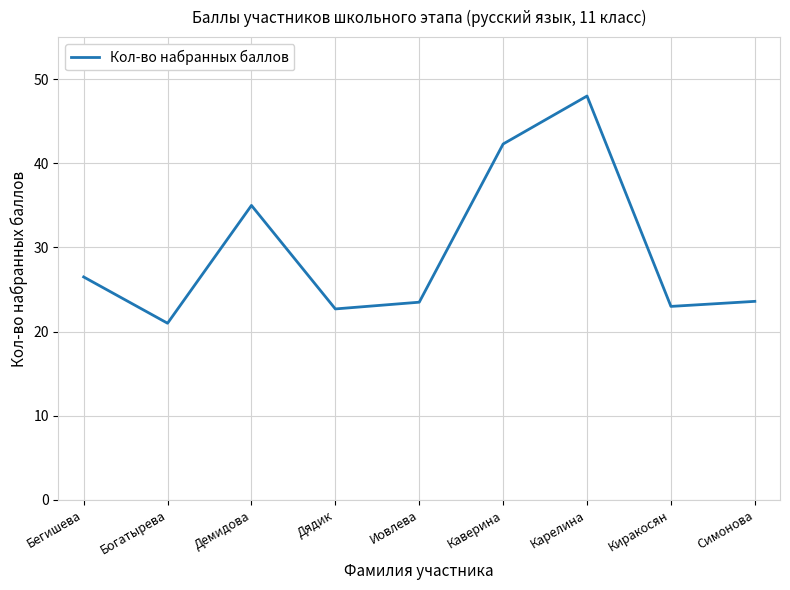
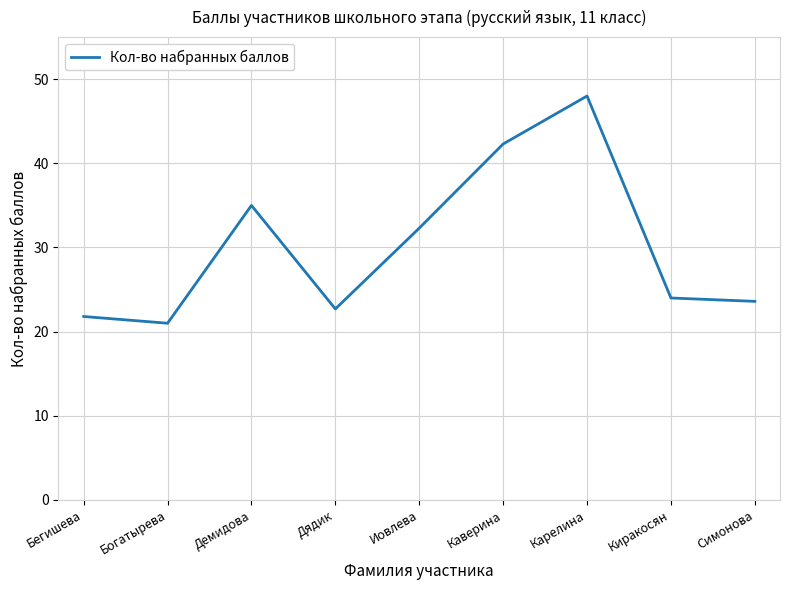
  {
-   "Бегишева": 27,
+   "Бегишева": 22,
    "Богатырева": 21,
    "Демидова": 35,
    "Дядик": 23,
-   "Иовлева": 24,
+   "Иовлева": 32,
    "Каверина": 42,
    "Карелина": 48,
-   "Киракосян": 23,
+   "Киракосян": 24,
    "Симонова": 24
  }
